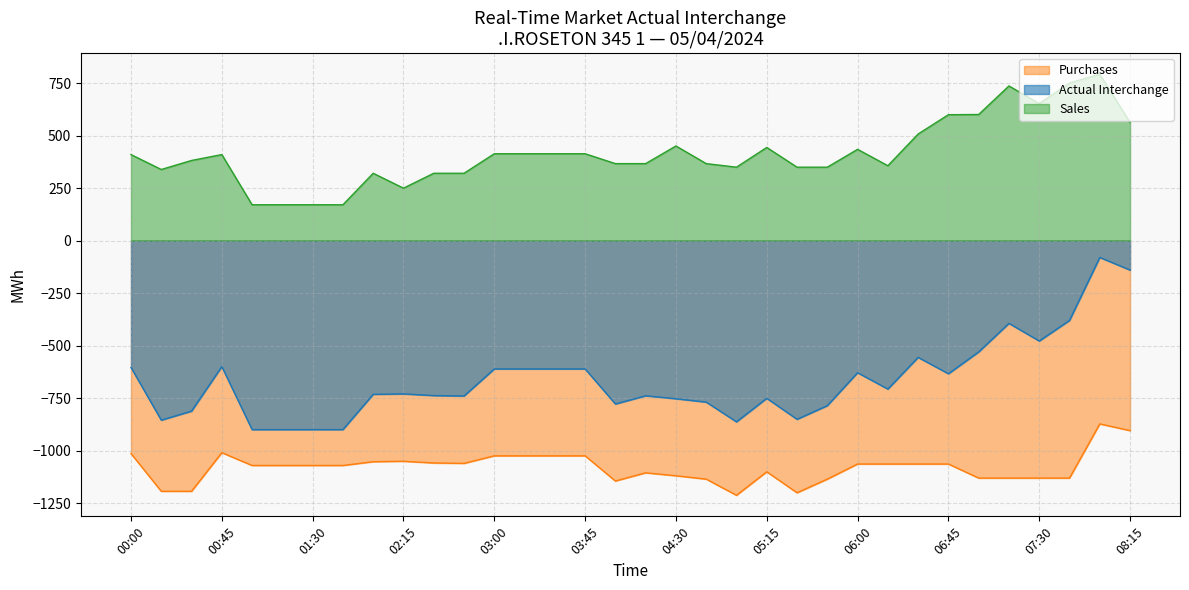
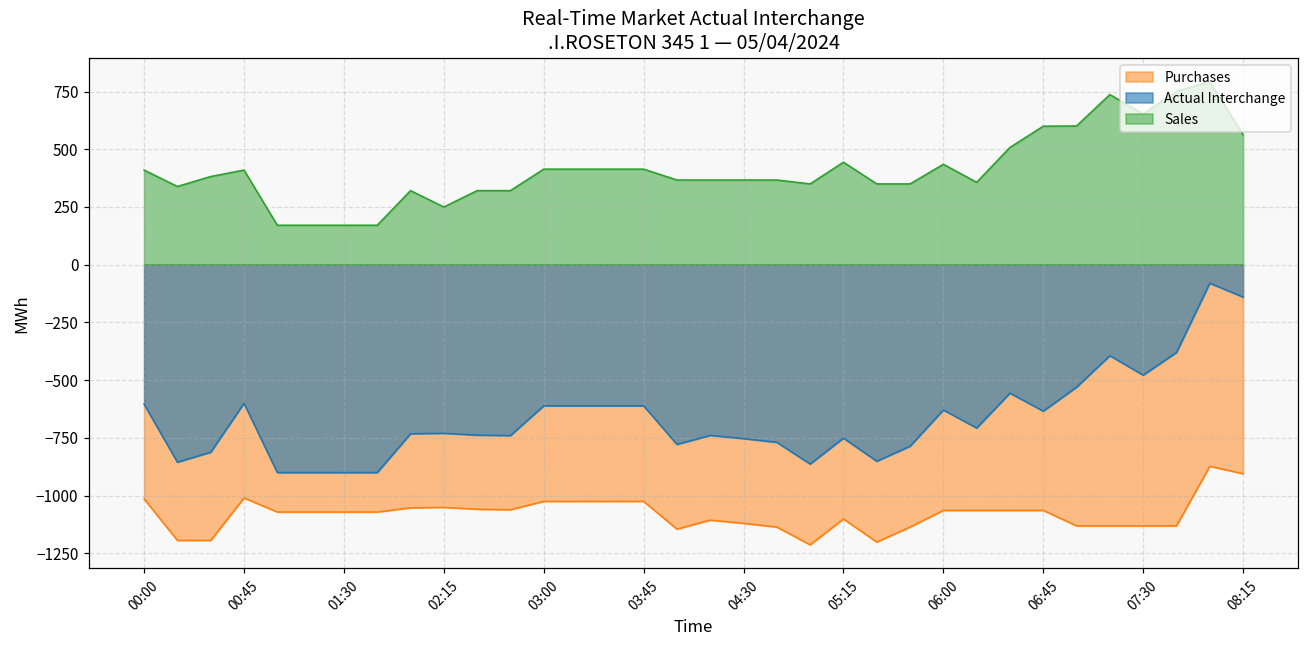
  {
    "Sales": {
      "00:00": 410,
      "00:45": 410,
      "01:30": 170,
      "02:15": 250,
      "03:00": 410,
      "03:45": 410,
-     "04:30": 450,
+     "04:30": 370,
      "05:15": 440,
      "06:00": 440,
      "06:45": 600,
      "08:15": 560
    }
  }
